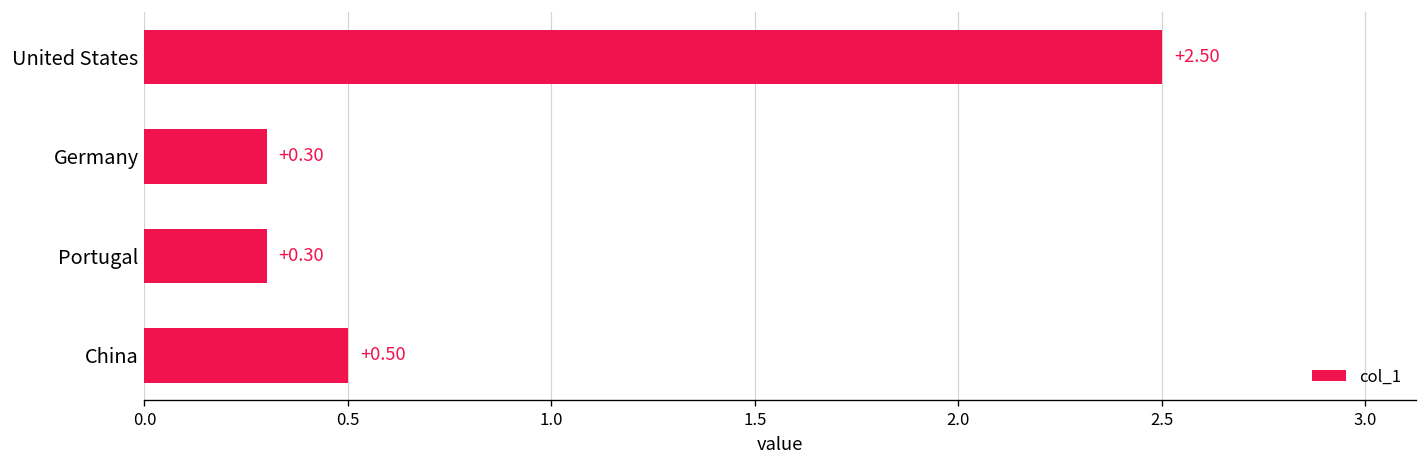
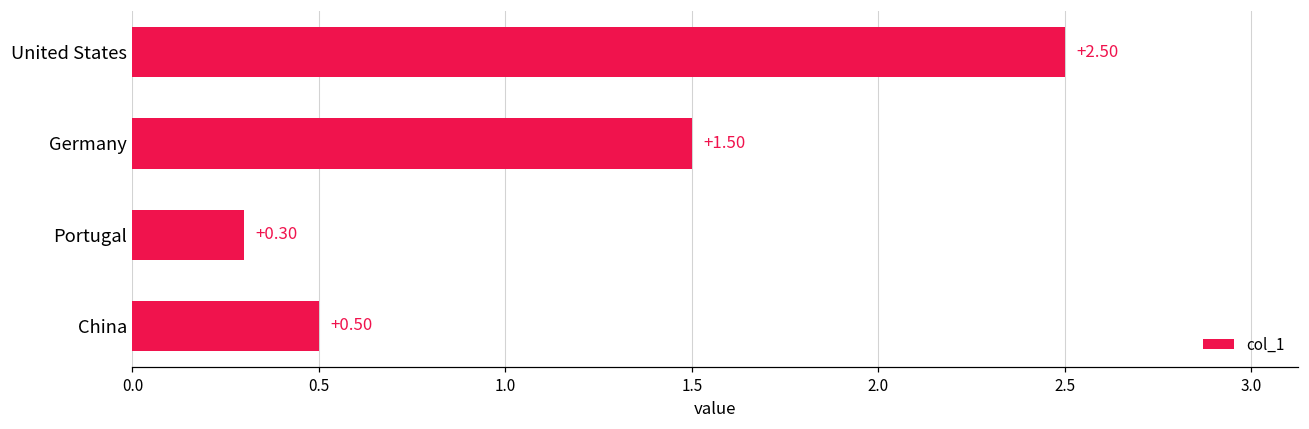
  {
    "United States": "+2.50",
-   "Germany": "+0.30",
+   "Germany": "+1.50",
    "Portugal": "+0.30",
    "China": "+0.50"
  }
